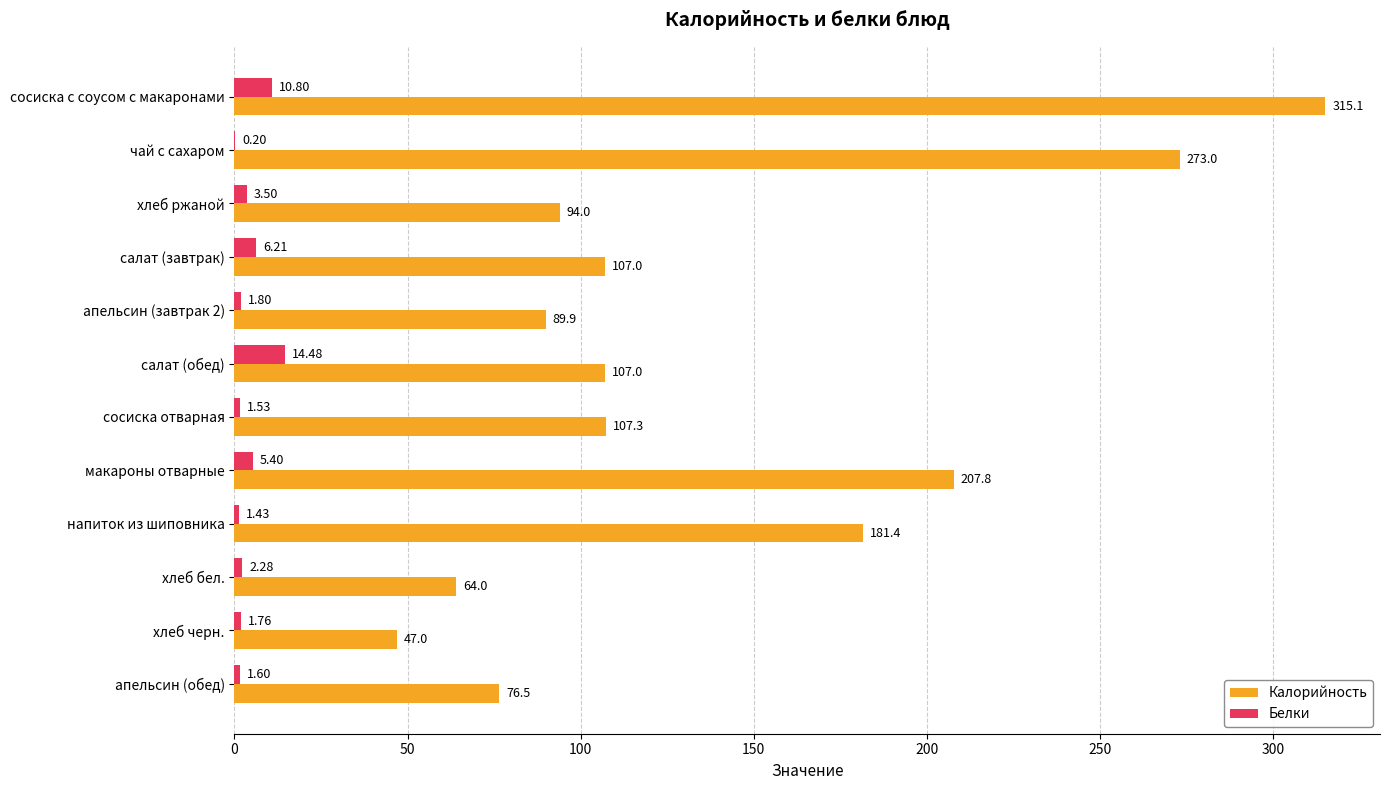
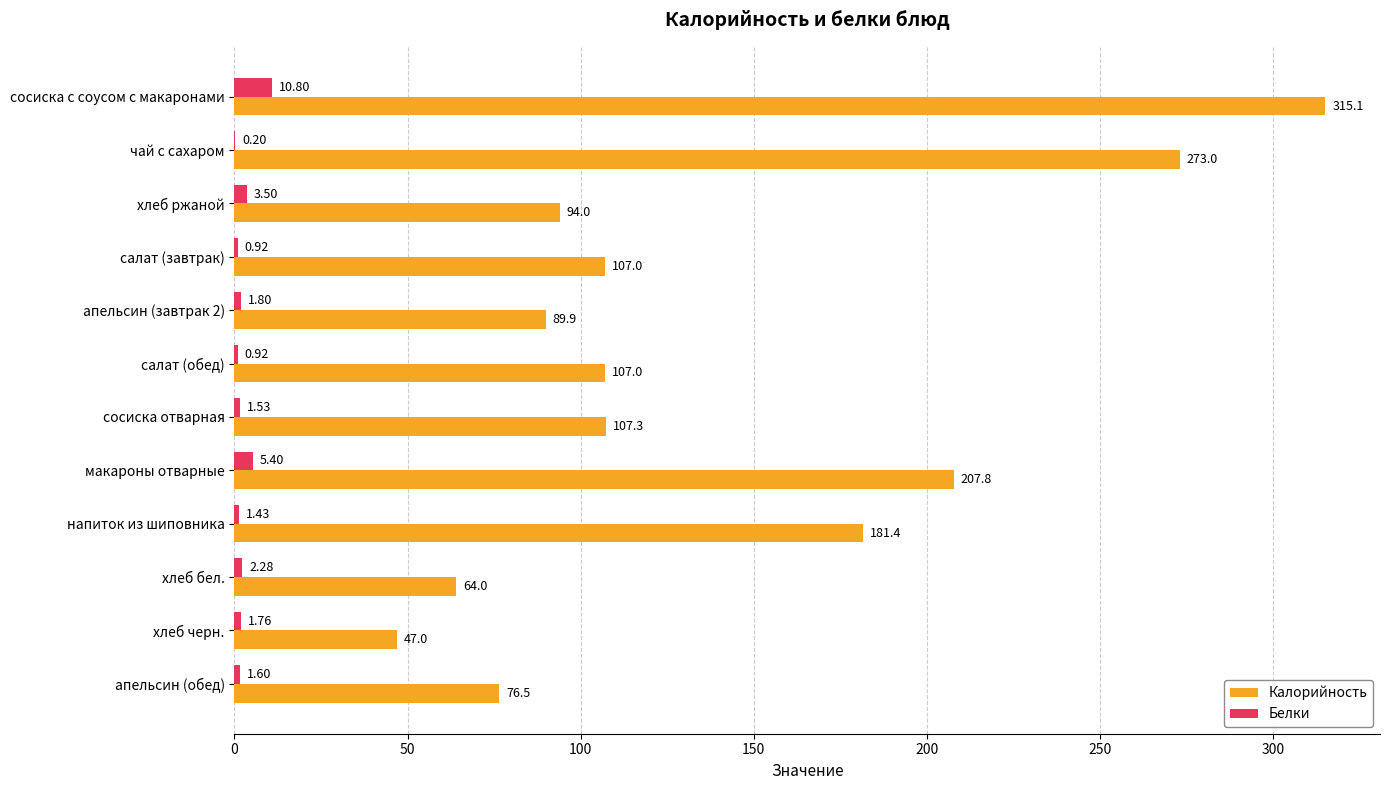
  {
    "Калорийность": {
      "сосиска с соусом с макаронами": 315.1,
      "чай с сахаром": 273.0,
      "хлеб ржаной": 94.0,
      "салат (завтрак)": 107.0,
      "апельсин (завтрак 2)": 89.9,
      "салат (обед)": 107.0,
      "сосиска отварная": 107.3,
      "макароны отварные": 207.8,
      "напиток из шиповника": 181.4,
      "хлеб бел.": 64.0,
      "хлеб черн.": 47.0,
      "апельсин (обед)": 76.5
    },
    "Белки": {
      "сосиска с соусом с макаронами": 10.80,
      "чай с сахаром": 0.20,
      "хлеб ржаной": 3.50,
-     "салат (завтрак)": 6.21,
+     "салат (завтрак)": 0.92,
      "апельсин (завтрак 2)": 1.80,
-     "салат (обед)": 14.48,
+     "салат (обед)": 0.92,
      "сосиска отварная": 1.53,
      "макароны отварные": 5.40,
      "напиток из шиповника": 1.43,
      "хлеб бел.": 2.28,
      "хлеб черн.": 1.76,
      "апельсин (обед)": 1.60
    }
  }
